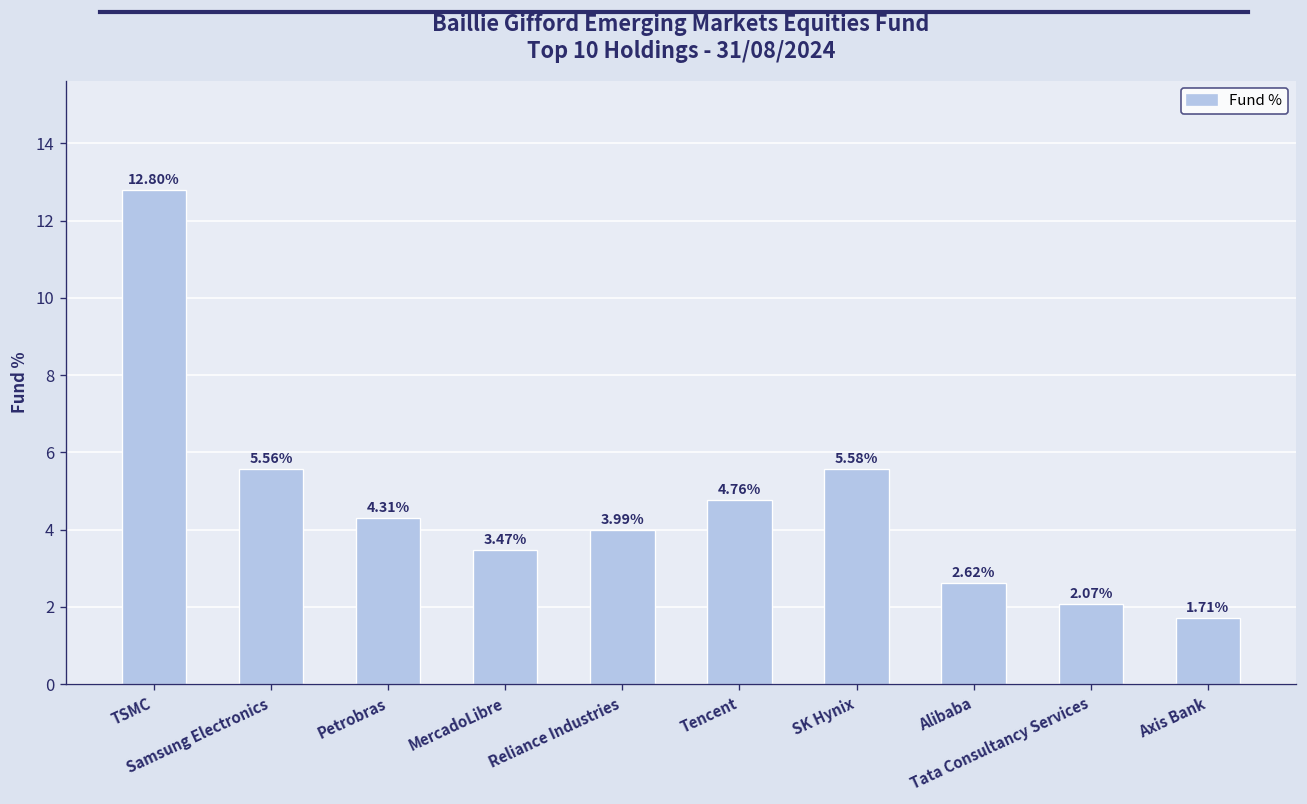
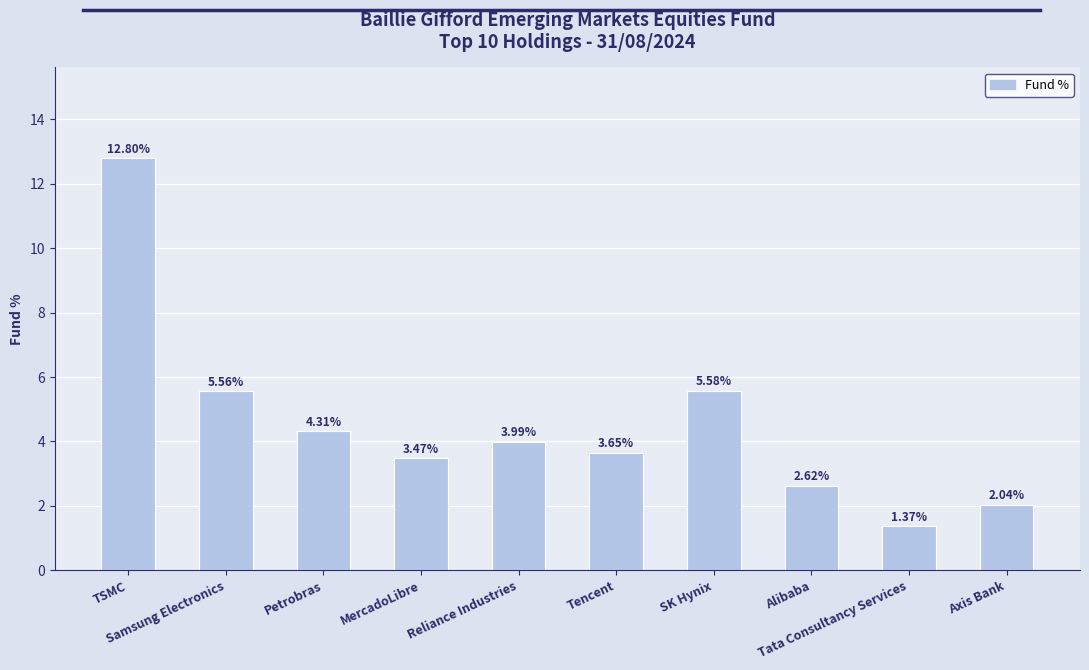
  {
    "TSMC": "12.80%",
    "Samsung Electronics": "5.56%",
    "Petrobras": "4.31%",
    "MercadoLibre": "3.47%",
    "Reliance Industries": "3.99%",
-   "Tencent": "4.76%",
+   "Tencent": "3.65%",
    "SK Hynix": "5.58%",
    "Alibaba": "2.62%",
-   "Tata Consultancy Services": "2.07%",
-   "Axis Bank": "1.71%"
+   "Tata Consultancy Services": "1.37%",
+   "Axis Bank": "2.04%"
  }
